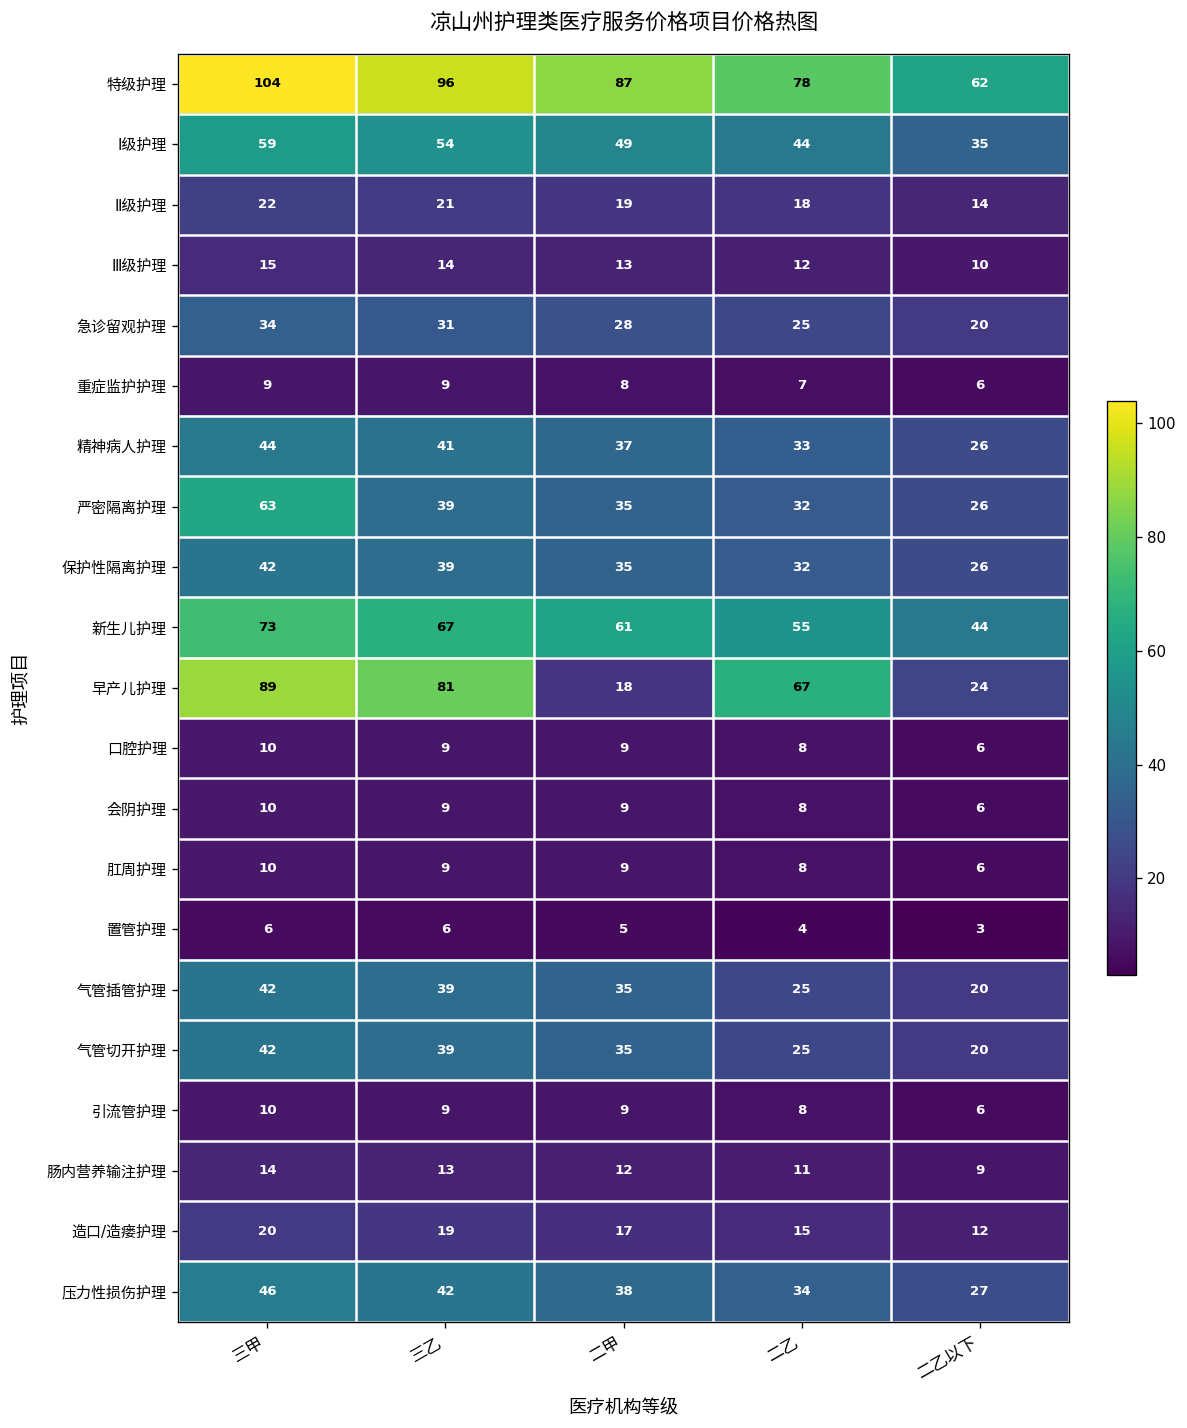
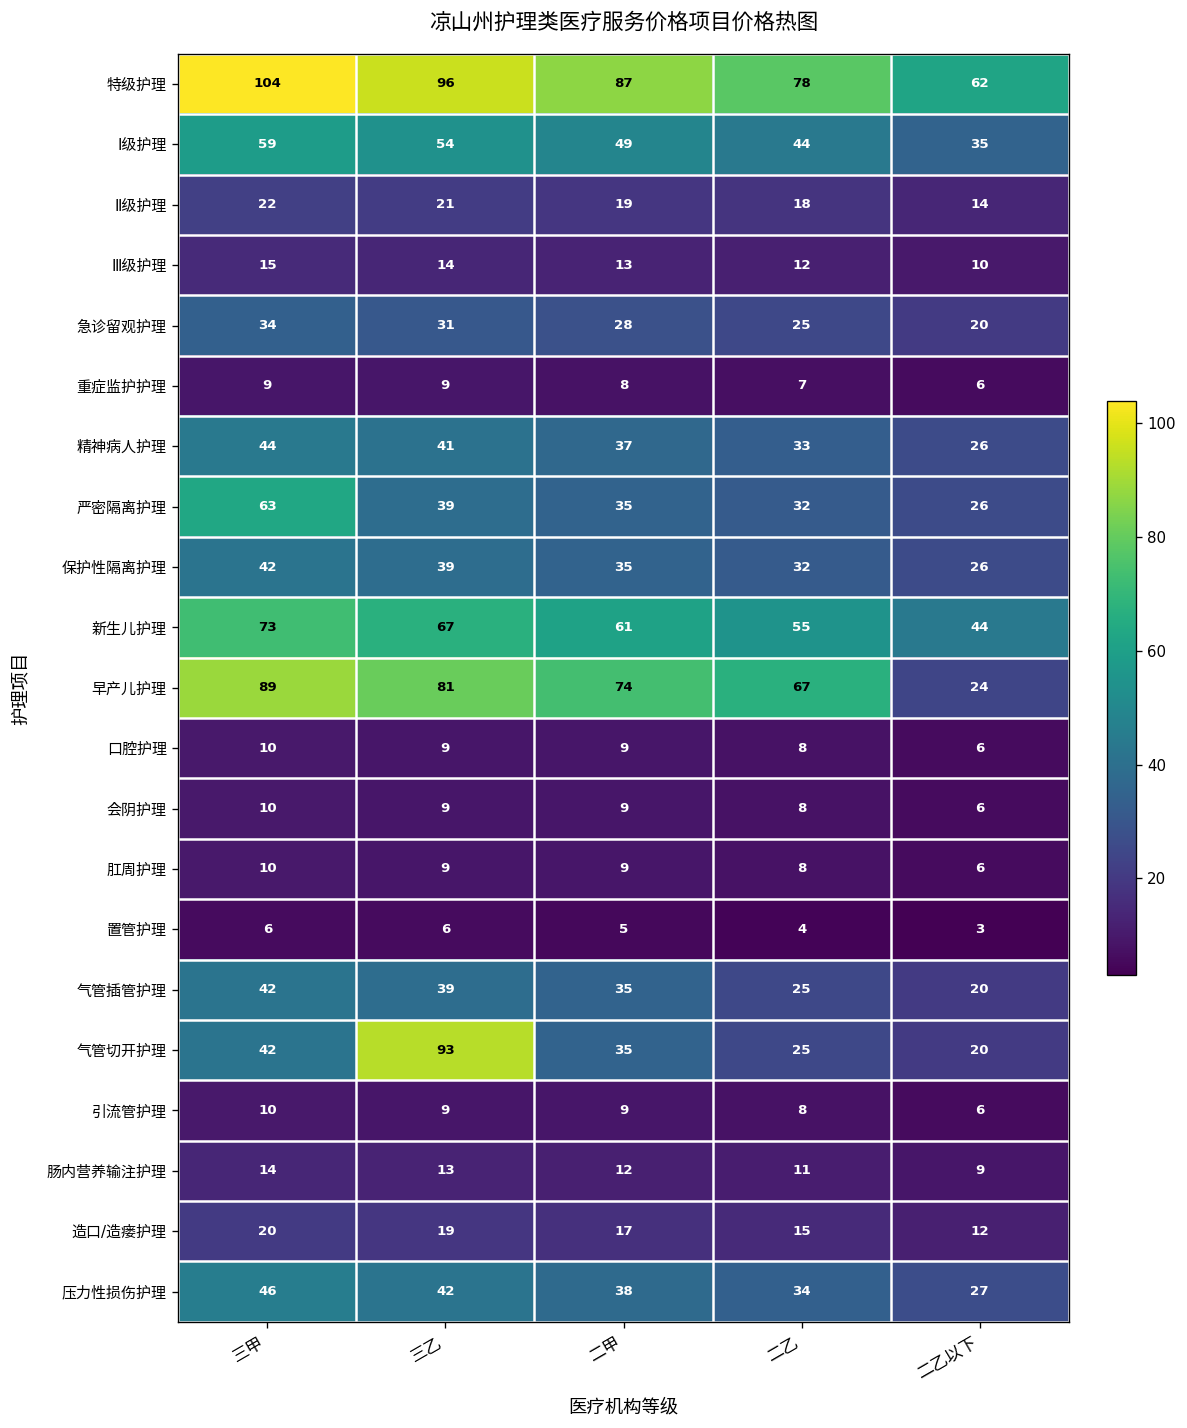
  {
    "特级护理": {
      "三甲": 104,
      "三乙": 96,
      "二甲": 87,
      "二乙": 78,
      "二乙以下": 62
    },
    "Ⅰ级护理": {
      "三甲": 59,
      "三乙": 54,
      "二甲": 49,
      "二乙": 44,
      "二乙以下": 35
    },
    "Ⅱ级护理": {
      "三甲": 22,
      "三乙": 21,
      "二甲": 19,
      "二乙": 18,
      "二乙以下": 14
    },
    "Ⅲ级护理": {
      "三甲": 15,
      "三乙": 14,
      "二甲": 13,
      "二乙": 12,
      "二乙以下": 10
    },
    "急诊留观护理": {
      "三甲": 34,
      "三乙": 31,
      "二甲": 28,
      "二乙": 25,
      "二乙以下": 20
    },
    "重症监护护理": {
      "三甲": 9,
      "三乙": 9,
      "二甲": 8,
      "二乙": 7,
      "二乙以下": 6
    },
    "精神病人护理": {
      "三甲": 44,
      "三乙": 41,
      "二甲": 37,
      "二乙": 33,
      "二乙以下": 26
    },
    "严密隔离护理": {
      "三甲": 63,
      "三乙": 39,
      "二甲": 35,
      "二乙": 32,
      "二乙以下": 26
    },
    "保护性隔离护理": {
      "三甲": 42,
      "三乙": 39,
      "二甲": 35,
      "二乙": 32,
      "二乙以下": 26
    },
    "新生儿护理": {
      "三甲": 73,
      "三乙": 67,
      "二甲": 61,
      "二乙": 55,
      "二乙以下": 44
    },
    "早产儿护理": {
      "三甲": 89,
      "三乙": 81,
-     "二甲": 18,
+     "二甲": 74,
      "二乙": 67,
      "二乙以下": 24
    },
    "口腔护理": {
      "三甲": 10,
      "三乙": 9,
      "二甲": 9,
      "二乙": 8,
      "二乙以下": 6
    },
    "会阴护理": {
      "三甲": 10,
      "三乙": 9,
      "二甲": 9,
      "二乙": 8,
      "二乙以下": 6
    },
    "肛周护理": {
      "三甲": 10,
      "三乙": 9,
      "二甲": 9,
      "二乙": 8,
      "二乙以下": 6
    },
    "置管护理": {
      "三甲": 6,
      "三乙": 6,
      "二甲": 5,
      "二乙": 4,
      "二乙以下": 3
    },
    "气管插管护理": {
      "三甲": 42,
      "三乙": 39,
      "二甲": 35,
      "二乙": 25,
      "二乙以下": 20
    },
    "气管切开护理": {
      "三甲": 42,
-     "三乙": 39,
+     "三乙": 93,
      "二甲": 35,
      "二乙": 25,
      "二乙以下": 20
    },
    "引流管护理": {
      "三甲": 10,
      "三乙": 9,
      "二甲": 9,
      "二乙": 8,
      "二乙以下": 6
    },
    "肠内营养输注护理": {
      "三甲": 14,
      "三乙": 13,
      "二甲": 12,
      "二乙": 11,
      "二乙以下": 9
    },
    "造口/造瘘护理": {
      "三甲": 20,
      "三乙": 19,
      "二甲": 17,
      "二乙": 15,
      "二乙以下": 12
    },
    "压力性损伤护理": {
      "三甲": 46,
      "三乙": 42,
      "二甲": 38,
      "二乙": 34,
      "二乙以下": 27
    }
  }
